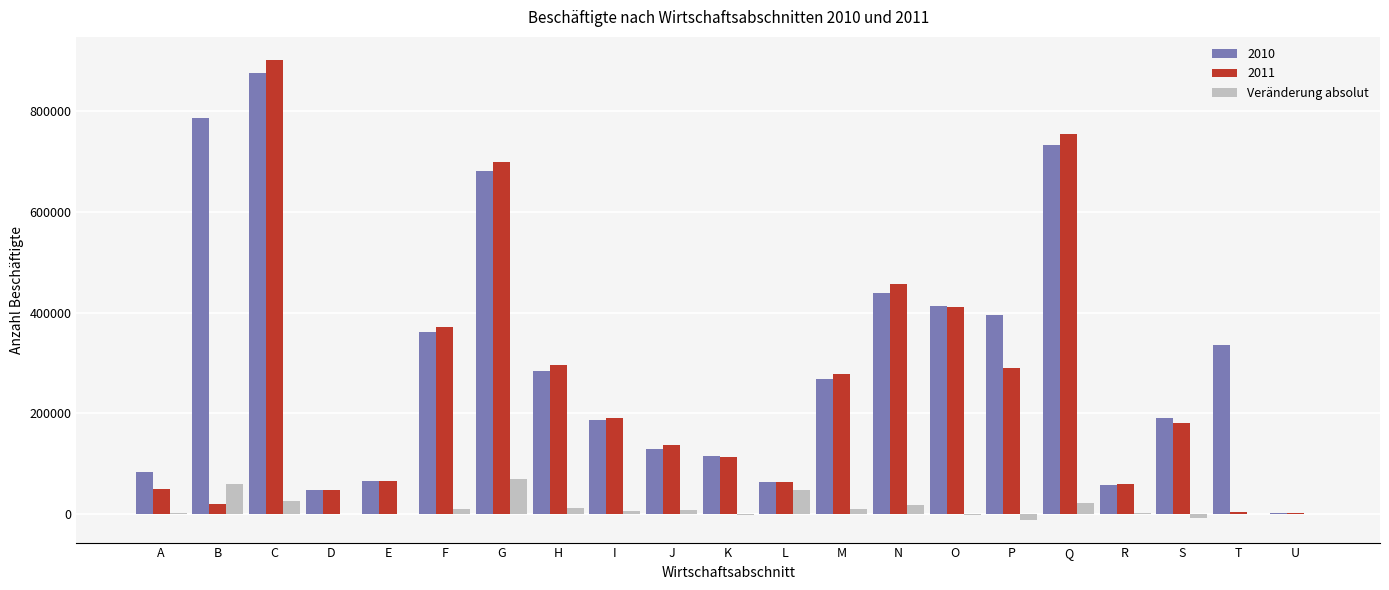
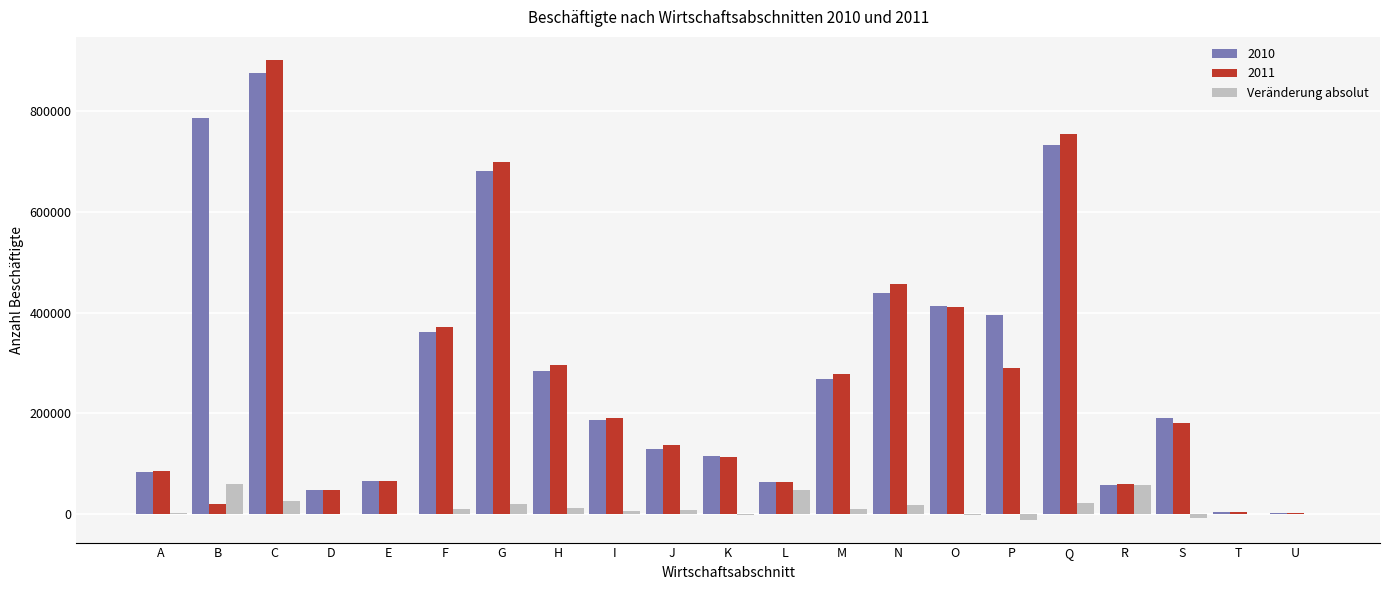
  {
    "2010": {
      "A": 80000,
      "B": 790000,
      "C": 880000,
      "D": 50000,
      "E": 60000,
      "F": 360000,
      "G": 680000,
      "H": 280000,
      "I": 190000,
      "J": 130000,
      "K": 110000,
      "L": 60000,
      "M": 270000,
      "N": 440000,
      "O": 410000,
      "P": 400000,
      "Q": 730000,
      "R": 60000,
      "S": 190000,
-     "T": 340000
+     "T": 0
    },
    "2011": {
-     "A": 50000,
+     "A": 80000,
      "B": 20000,
      "C": 900000,
      "D": 50000,
      "E": 60000,
      "F": 370000,
      "G": 700000,
      "H": 300000,
      "I": 190000,
      "J": 140000,
      "K": 110000,
      "L": 60000,
      "M": 280000,
      "N": 460000,
      "O": 410000,
      "P": 290000,
      "Q": 750000,
      "R": 60000,
      "S": 180000
    },
    "Veränderung absolut": {
      "B": 60000,
      "C": 30000,
      "F": 10000,
-     "G": 70000,
+     "G": 20000,
      "H": 10000,
      "I": 10000,
      "J": 10000,
      "L": 50000,
      "M": 10000,
      "N": 20000,
      "P": -10000,
      "Q": 20000,
-     "R": 0,
+     "R": 60000,
      "S": -10000
    }
  }
